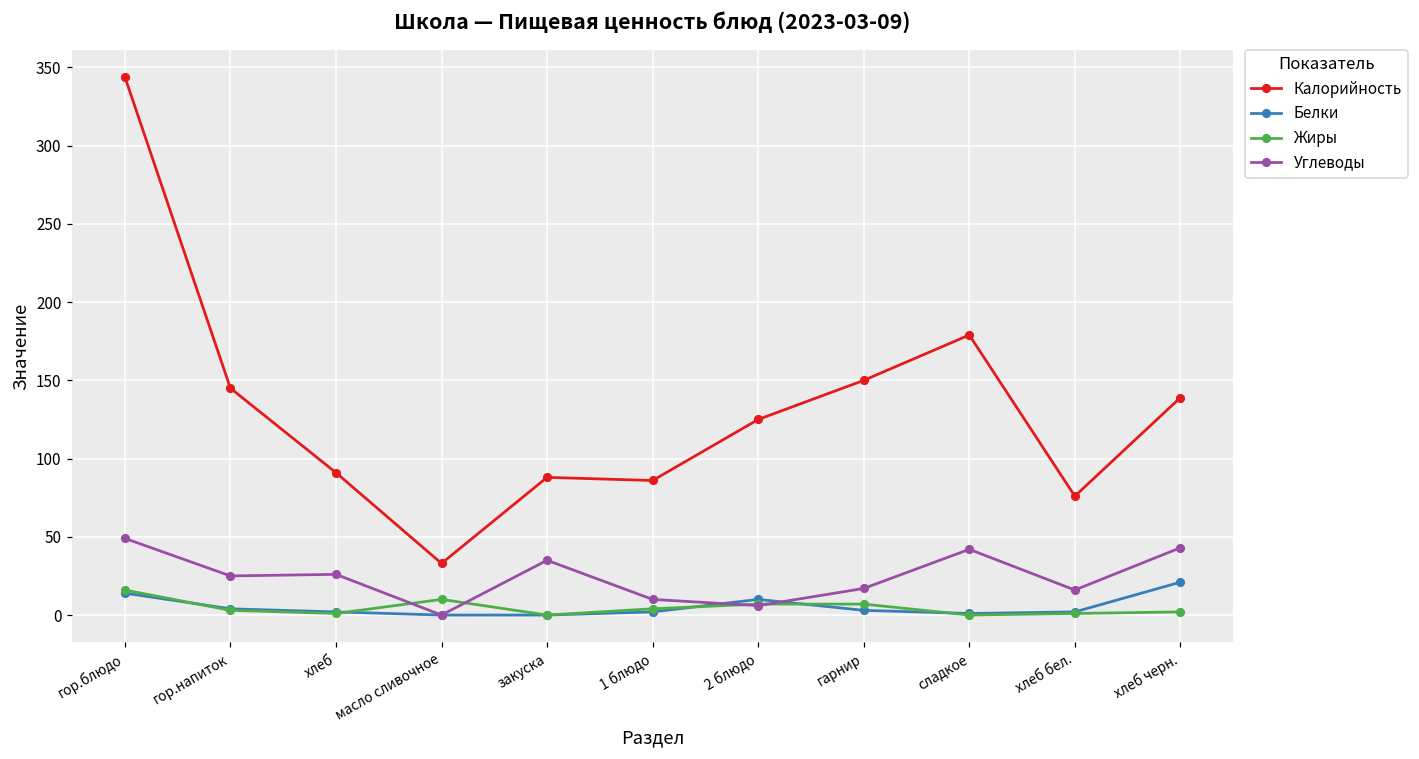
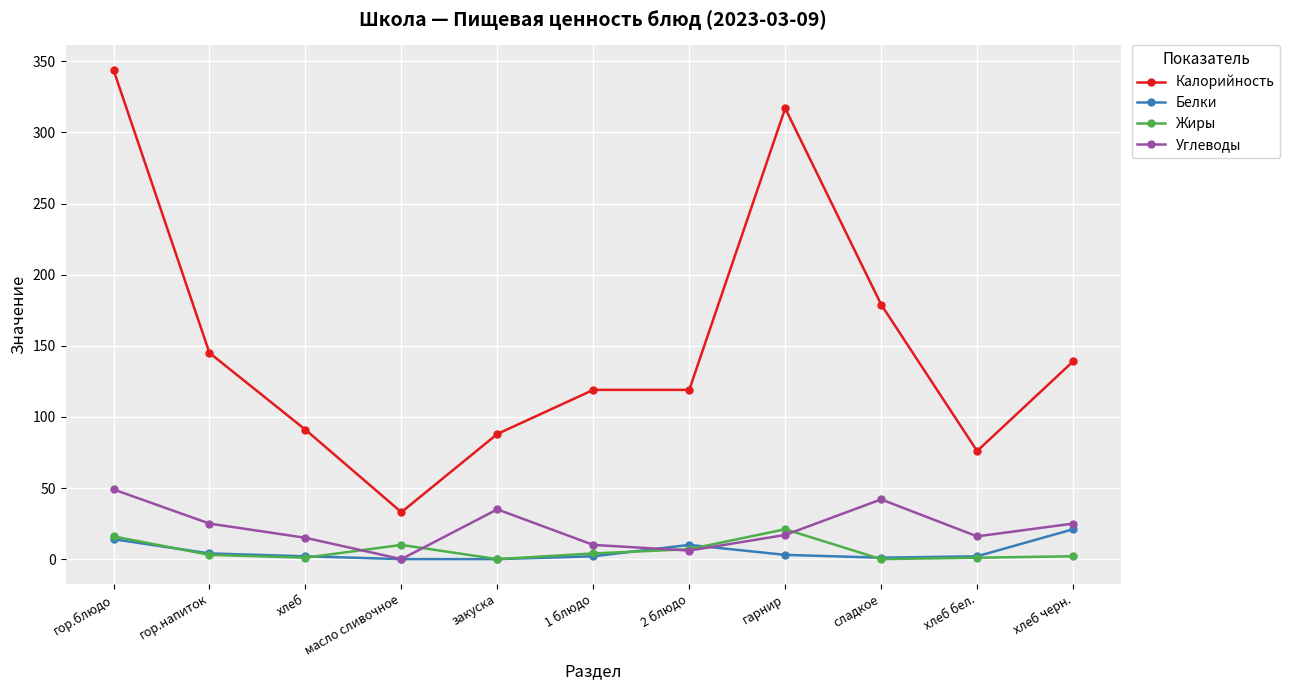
  {
    "Калорийность": {
      "гор.блюдо": 344,
      "гор.напиток": 145,
      "хлеб": 91,
      "масло сливочное": 33,
      "закуска": 88,
-     "1 блюдо": 86,
-     "2 блюдо": 125,
-     "гарнир": 150,
+     "1 блюдо": 119,
+     "2 блюдо": 119,
+     "гарнир": 317,
      "сладкое": 179,
      "хлеб бел.": 76,
      "хлеб черн.": 139
    },
    "Белки": {
      "гор.блюдо": 14,
      "1 блюдо": 2,
      "2 блюдо": 10,
      "гарнир": 3,
      "хлеб черн.": 21
    },
    "Жиры": {
      "гор.блюдо": 16,
      "масло сливочное": 10,
      "1 блюдо": 4,
-     "гарнир": 7,
+     "гарнир": 21,
      "хлеб черн.": 2
    },
    "Углеводы": {
      "гор.блюдо": 49,
      "гор.напиток": 25,
-     "хлеб": 26,
+     "хлеб": 15,
      "закуска": 35,
      "1 блюдо": 10,
      "гарнир": 17,
      "сладкое": 42,
      "хлеб бел.": 16,
-     "хлеб черн.": 43
+     "хлеб черн.": 25
    }
  }
